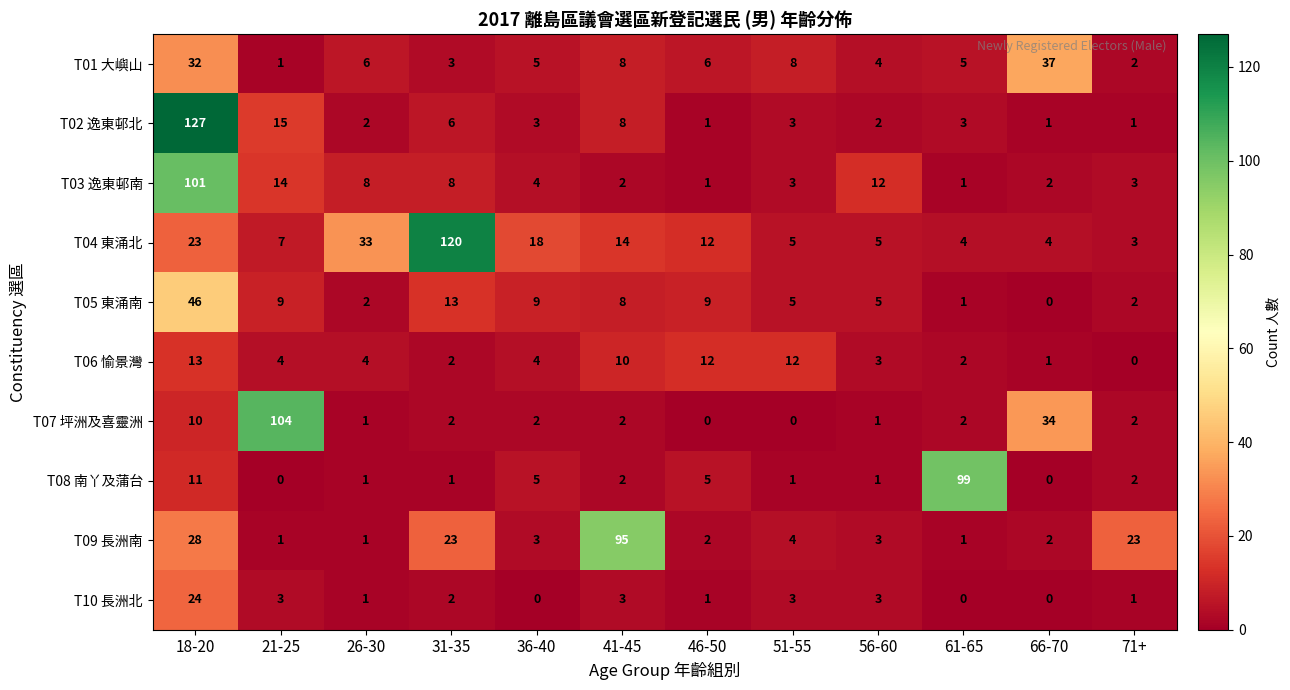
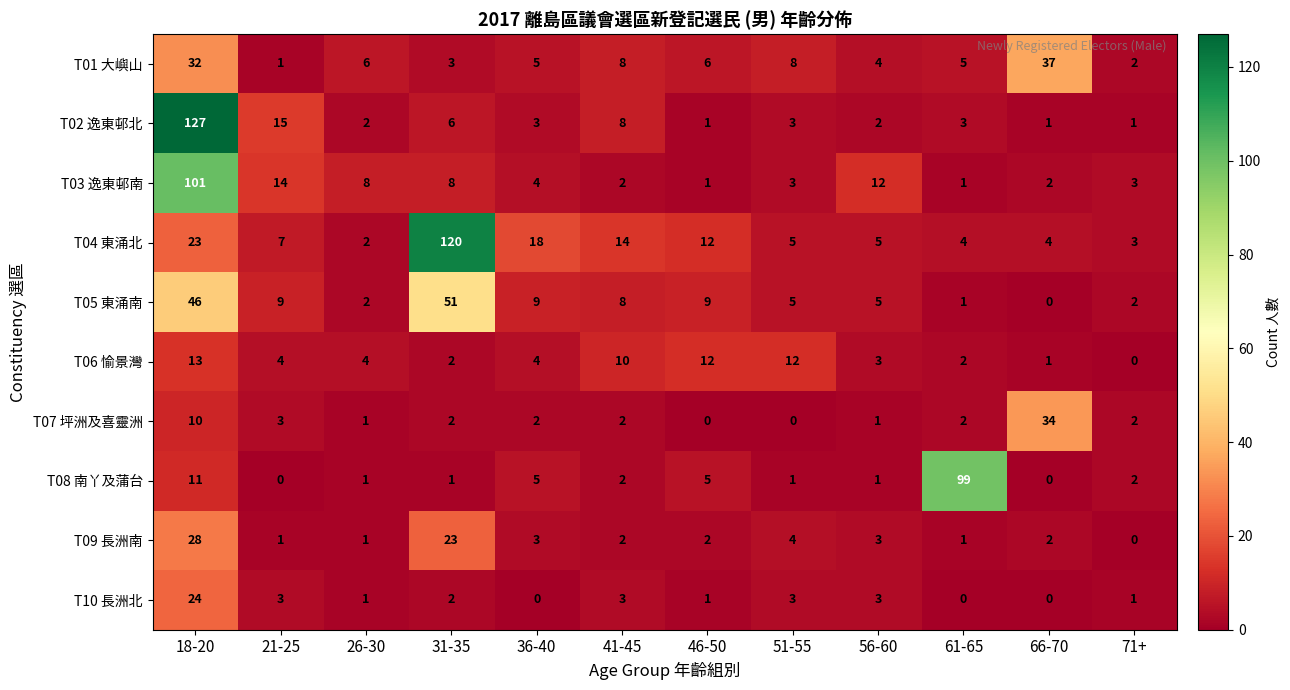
  {
    "T01 大嶼山": {
      "18-20": 32,
      "21-25": 1,
      "26-30": 6,
      "31-35": 3,
      "36-40": 5,
      "41-45": 8,
      "46-50": 6,
      "51-55": 8,
      "56-60": 4,
      "61-65": 5,
      "71+": 2
    },
    "T02 逸東邨北": {
      "18-20": 127,
      "21-25": 15,
      "26-30": 2,
      "31-35": 6,
      "36-40": 3,
      "41-45": 8,
      "46-50": 1,
      "51-55": 3,
      "56-60": 2,
      "61-65": 3,
      "66-70": 1,
      "71+": 1
    },
    "T03 逸東邨南": {
      "18-20": 101,
      "21-25": 14,
      "26-30": 8,
      "31-35": 8,
      "36-40": 4,
      "41-45": 2,
      "46-50": 1,
      "51-55": 3,
      "56-60": 12,
      "61-65": 1,
      "66-70": 2,
      "71+": 3
    },
    "T04 東涌北": {
      "18-20": 23,
      "21-25": 7,
-     "26-30": 33,
+     "26-30": 2,
      "31-35": 120,
      "36-40": 18,
      "41-45": 14,
      "46-50": 12,
      "51-55": 5,
      "56-60": 5,
      "61-65": 4,
      "66-70": 4,
      "71+": 3
    },
    "T05 東涌南": {
      "18-20": 46,
      "21-25": 9,
      "26-30": 2,
-     "31-35": 13,
+     "31-35": 51,
      "36-40": 9,
      "41-45": 8,
      "46-50": 9,
      "51-55": 5,
      "56-60": 5,
      "61-65": 1,
      "66-70": 0,
      "71+": 2
    },
    "T06 愉景灣": {
      "18-20": 13,
      "21-25": 4,
      "26-30": 4,
      "31-35": 2,
      "36-40": 4,
      "41-45": 10,
      "46-50": 12,
      "51-55": 12,
      "56-60": 3,
      "61-65": 2,
      "66-70": 1,
      "71+": 0
    },
    "T07 坪洲及喜靈洲": {
      "18-20": 10,
-     "21-25": 104,
+     "21-25": 3,
      "26-30": 1,
      "31-35": 2,
      "36-40": 2,
      "41-45": 2,
      "46-50": 0,
      "51-55": 0,
      "56-60": 1,
      "61-65": 2,
      "66-70": 34,
      "71+": 2
    },
    "T08 南丫及蒲台": {
      "18-20": 11,
      "21-25": 0,
      "26-30": 1,
      "31-35": 1,
      "36-40": 5,
      "41-45": 2,
      "46-50": 5,
      "51-55": 1,
      "56-60": 1,
      "61-65": 99,
      "66-70": 0,
      "71+": 2
    },
    "T09 長洲南": {
      "18-20": 28,
      "21-25": 1,
      "26-30": 1,
      "31-35": 23,
      "36-40": 3,
-     "41-45": 95,
+     "41-45": 2,
      "46-50": 2,
      "51-55": 4,
      "56-60": 3,
      "61-65": 1,
      "66-70": 2,
-     "71+": 23
+     "71+": 0
    },
    "T10 長洲北": {
      "18-20": 24,
      "21-25": 3,
      "26-30": 1,
      "31-35": 2,
      "36-40": 0,
      "41-45": 3,
      "46-50": 1,
      "51-55": 3,
      "56-60": 3,
      "61-65": 0,
      "66-70": 0,
      "71+": 1
    }
  }
